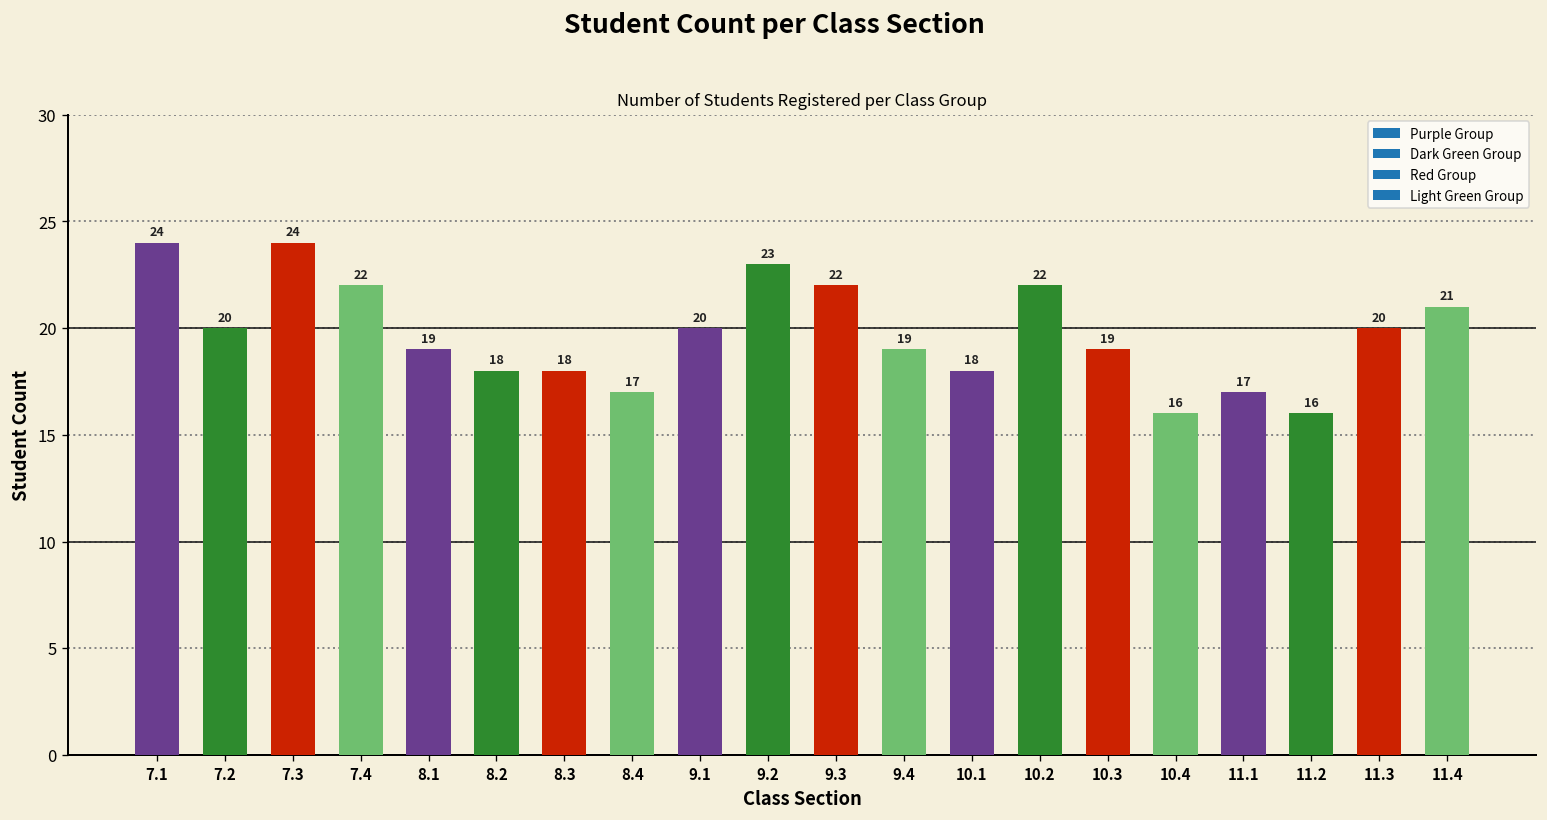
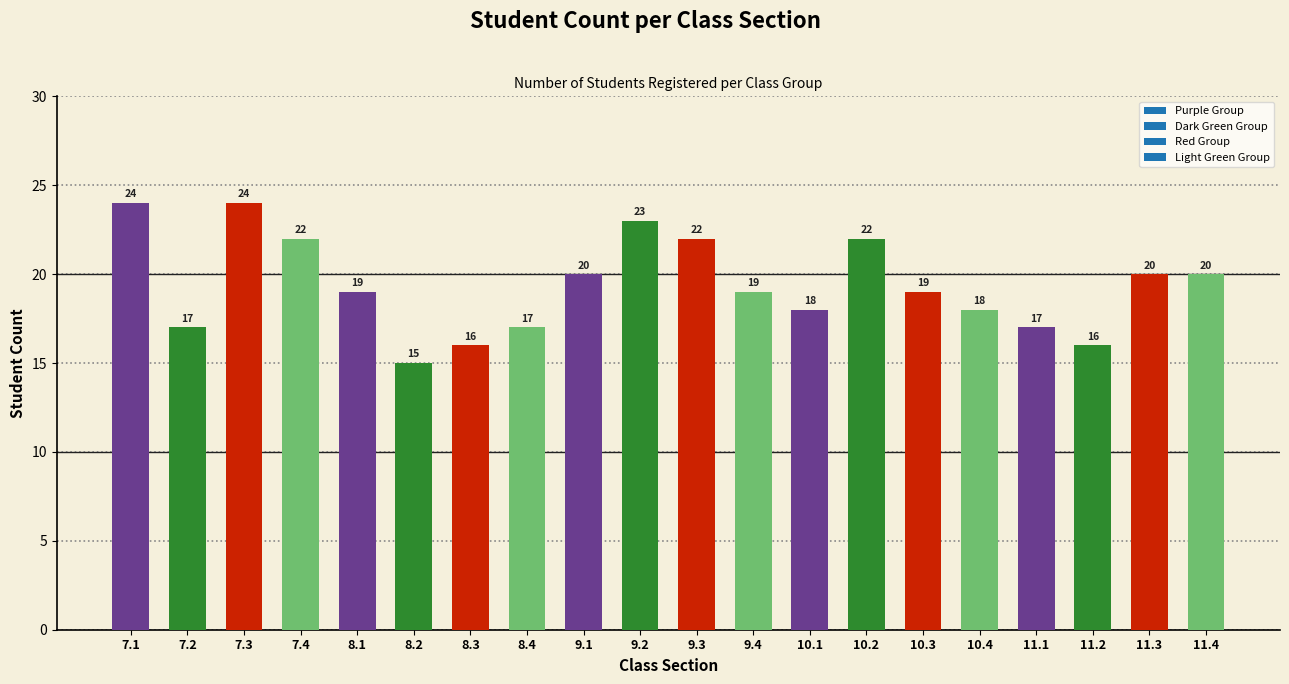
  {
    "7.1": 24,
-   "7.2": 20,
+   "7.2": 17,
    "7.3": 24,
    "7.4": 22,
    "8.1": 19,
-   "8.2": 18,
-   "8.3": 18,
+   "8.2": 15,
+   "8.3": 16,
    "8.4": 17,
    "9.1": 20,
    "9.2": 23,
    "9.3": 22,
    "9.4": 19,
    "10.1": 18,
    "10.2": 22,
    "10.3": 19,
-   "10.4": 16,
+   "10.4": 18,
    "11.1": 17,
    "11.2": 16,
    "11.3": 20,
-   "11.4": 21
+   "11.4": 20
  }
